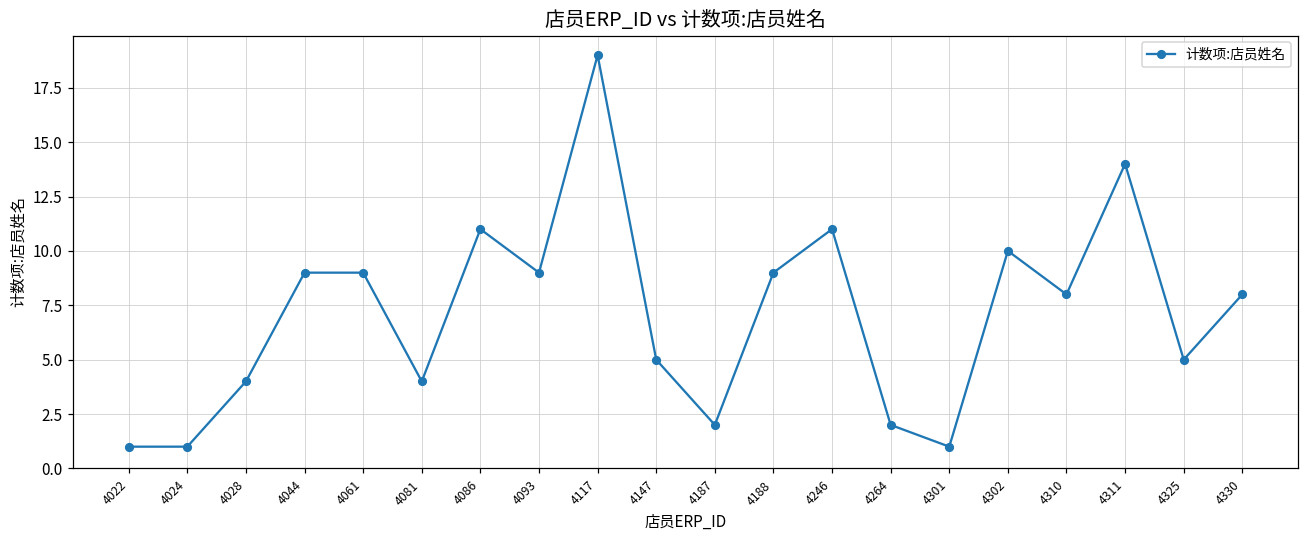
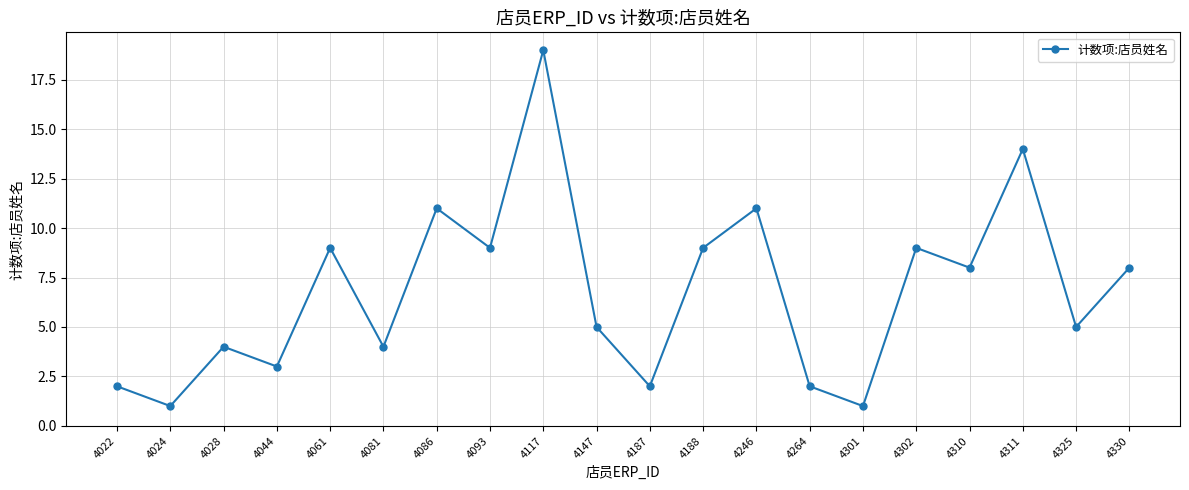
  {
-   "4022": 1,
+   "4022": 2,
    "4024": 1,
    "4028": 4,
-   "4044": 9,
+   "4044": 3,
    "4061": 9,
    "4081": 4,
    "4086": 11,
    "4093": 9,
    "4117": 19,
    "4147": 5,
    "4187": 2,
    "4188": 9,
    "4246": 11,
    "4264": 2,
    "4301": 1,
-   "4302": 10,
+   "4302": 9,
    "4310": 8,
    "4311": 14,
    "4325": 5,
    "4330": 8
  }
